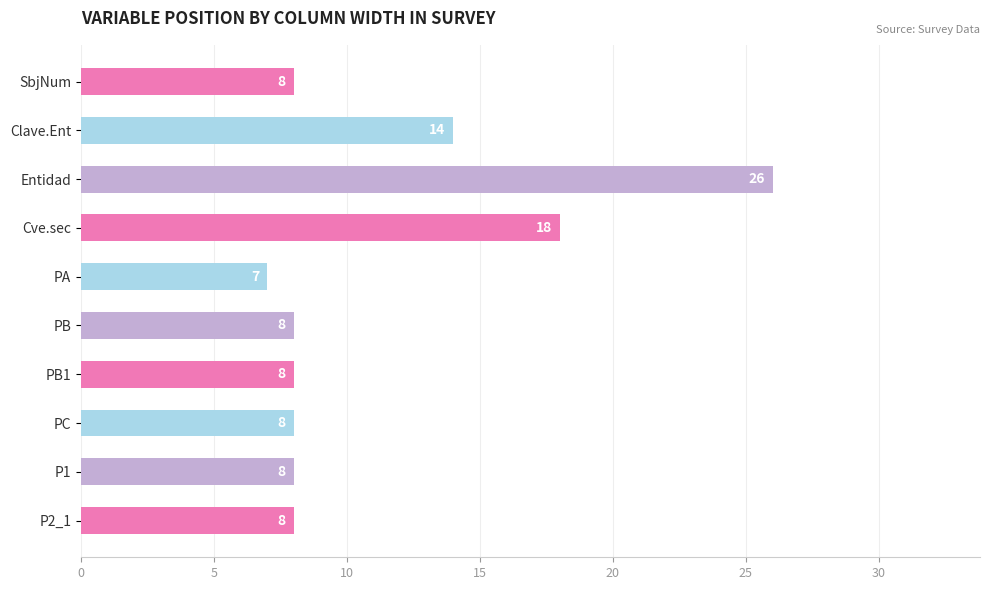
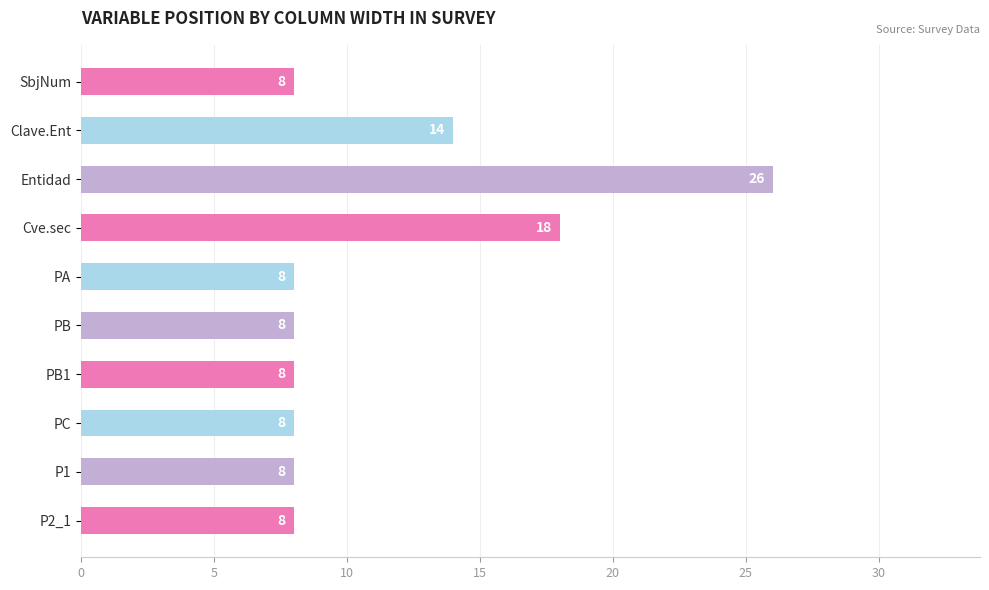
  {
    "SbjNum": 8,
    "Clave.Ent": 14,
    "Entidad": 26,
    "Cve.sec": 18,
-   "PA": 7,
+   "PA": 8,
    "PB": 8,
    "PB1": 8,
    "PC": 8,
    "P1": 8,
    "P2_1": 8
  }
